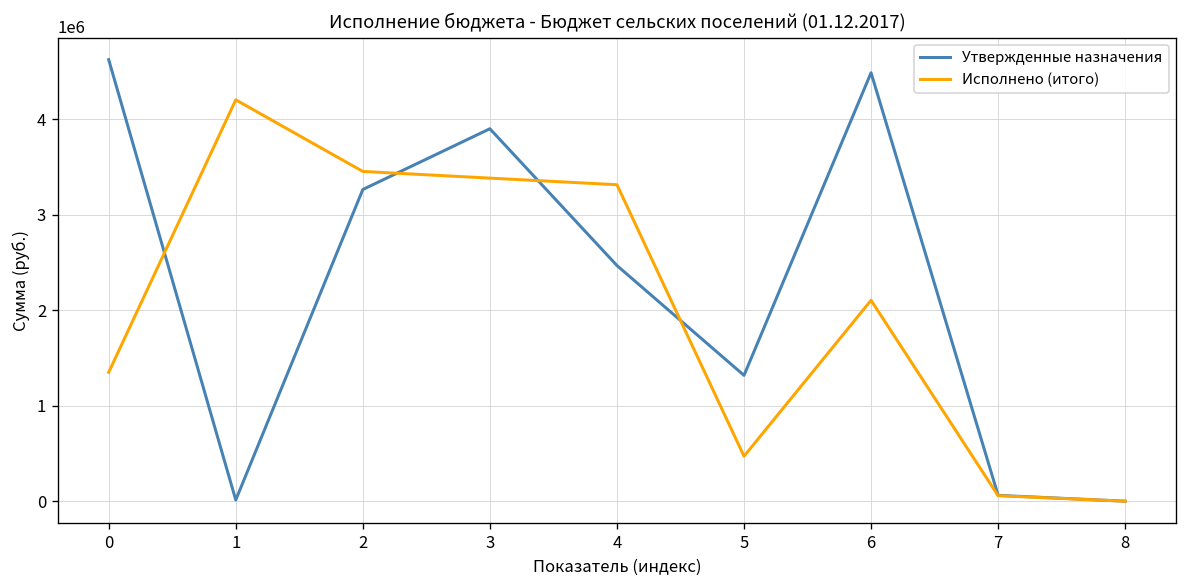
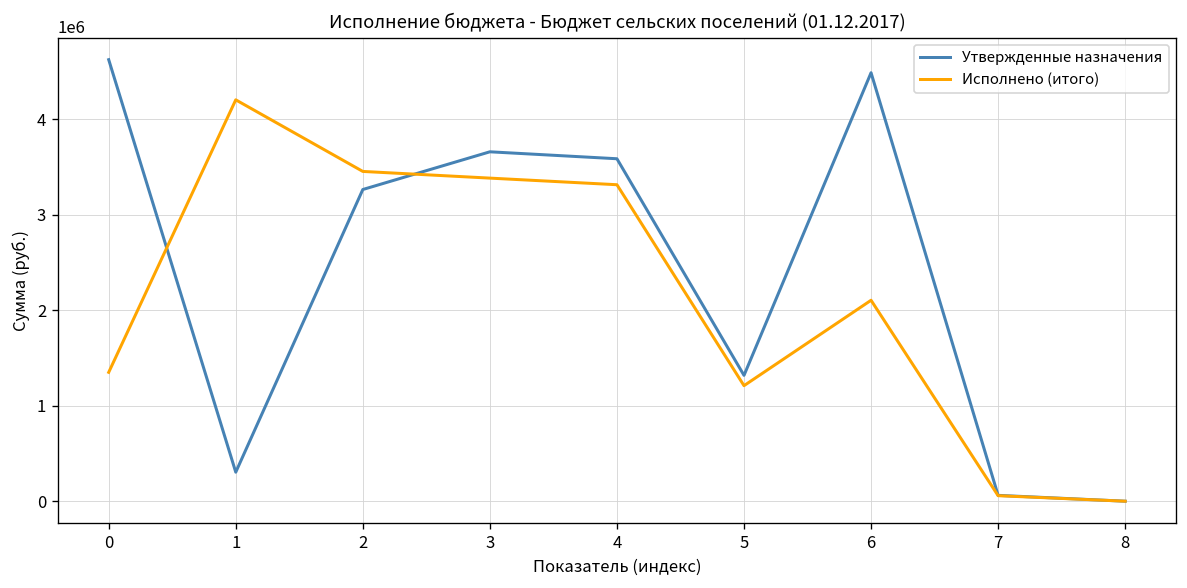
  {
    "Утвержденные назначения": {
      "0": 4600000,
-     "1": 0,
+     "1": 300000,
      "2": 3300000,
-     "3": 3900000,
-     "4": 2500000,
+     "3": 3700000,
+     "4": 3600000,
      "5": 1300000,
      "6": 4500000
    },
    "Исполнено (итого)": {
      "0": 1300000,
      "1": 4200000,
      "2": 3500000,
      "3": 3400000,
      "4": 3300000,
-     "5": 500000,
+     "5": 1200000,
      "6": 2100000
    }
  }
